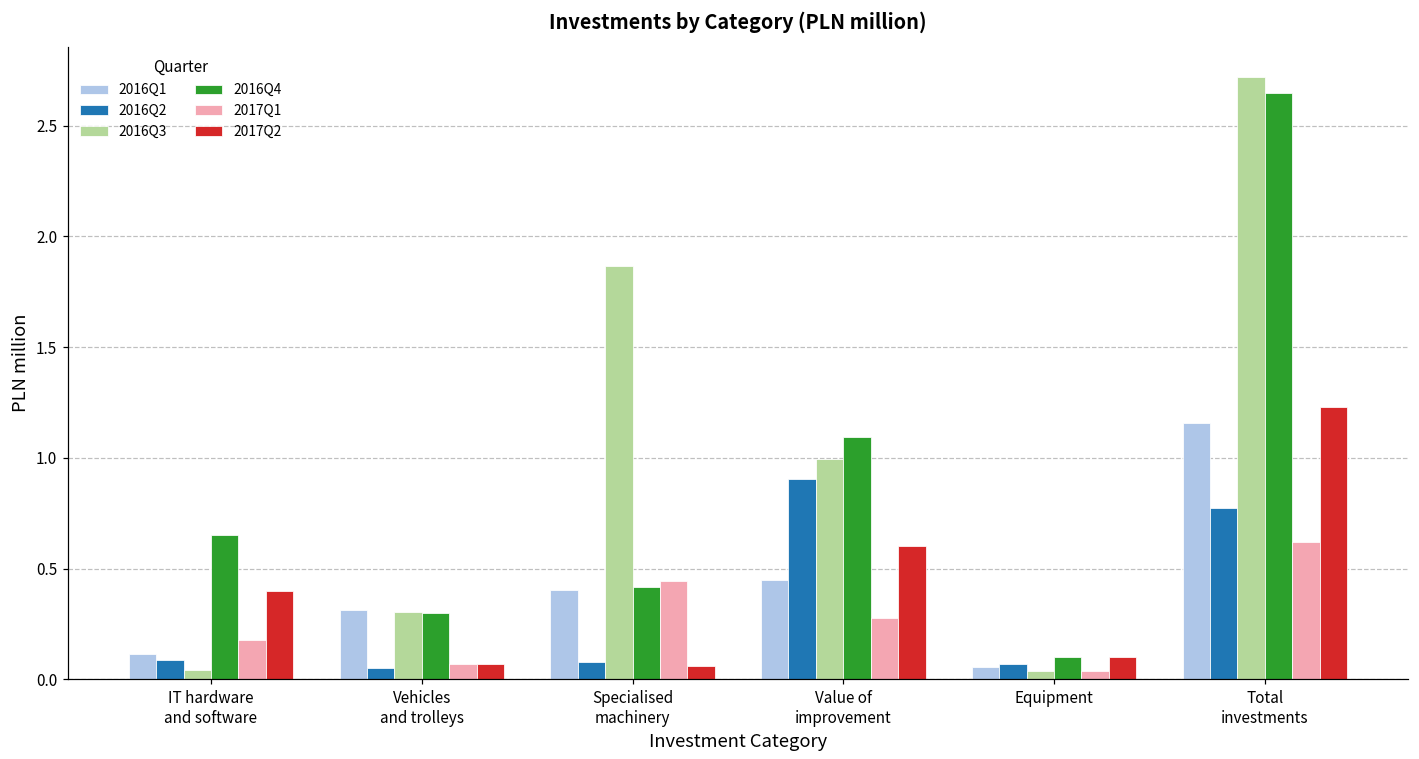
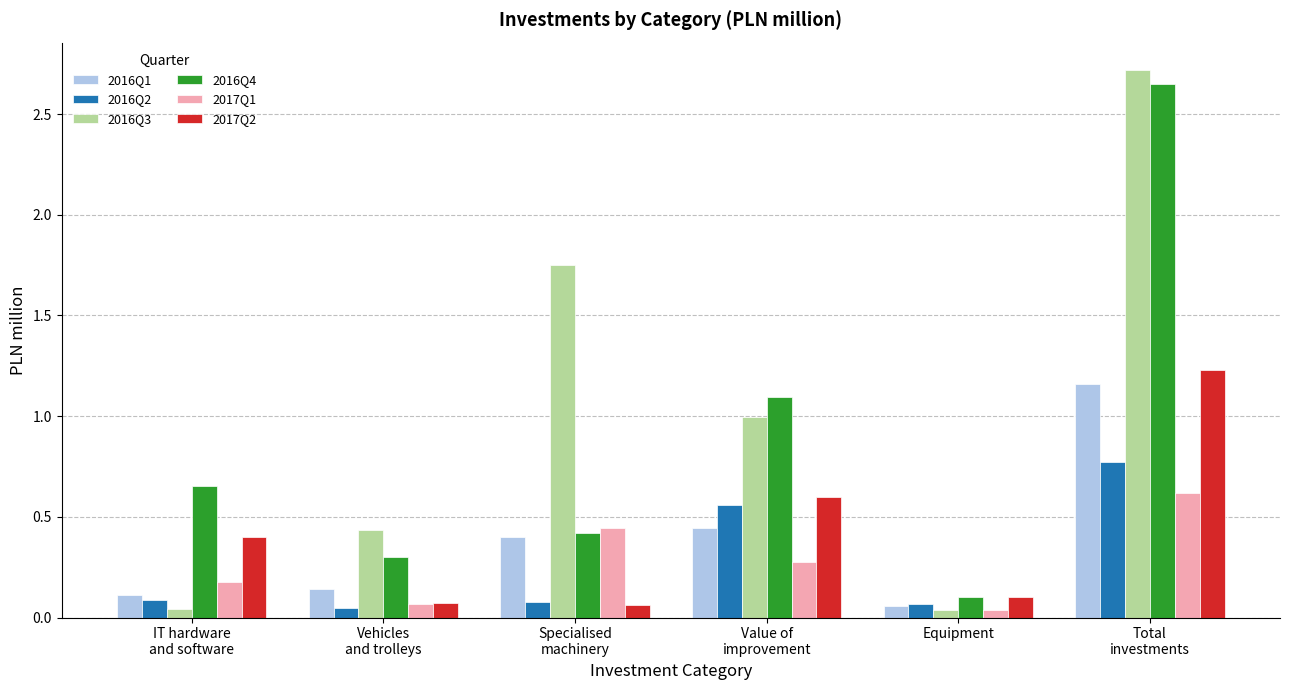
  {
    "2016Q1": {
      "IT hardware and software": 0.11,
-     "Vehicles and trolleys": 0.31,
+     "Vehicles and trolleys": 0.14,
      "Specialised machinery": 0.40,
      "Value of improvement": 0.45,
      "Equipment": 0.06,
      "Total investments": 1.16
    },
    "2016Q2": {
      "IT hardware and software": 0.08,
      "Vehicles and trolleys": 0.05,
      "Specialised machinery": 0.08,
-     "Value of improvement": 0.91,
+     "Value of improvement": 0.56,
      "Equipment": 0.07,
      "Total investments": 0.77
    },
    "2016Q3": {
      "IT hardware and software": 0.04,
-     "Vehicles and trolleys": 0.30,
-     "Specialised machinery": 1.87,
+     "Vehicles and trolleys": 0.43,
+     "Specialised machinery": 1.75,
      "Value of improvement": 1.00,
      "Equipment": 0.04,
      "Total investments": 2.72
    },
    "2016Q4": {
      "IT hardware and software": 0.65,
      "Vehicles and trolleys": 0.30,
      "Specialised machinery": 0.42,
      "Value of improvement": 1.09,
      "Equipment": 0.10,
      "Total investments": 2.65
    },
    "2017Q1": {
      "IT hardware and software": 0.18,
      "Vehicles and trolleys": 0.07,
      "Specialised machinery": 0.44,
      "Value of improvement": 0.28,
      "Equipment": 0.04,
      "Total investments": 0.62
    },
    "2017Q2": {
      "IT hardware and software": 0.40,
      "Vehicles and trolleys": 0.07,
      "Specialised machinery": 0.06,
      "Value of improvement": 0.60,
      "Equipment": 0.10,
      "Total investments": 1.23
    }
  }
